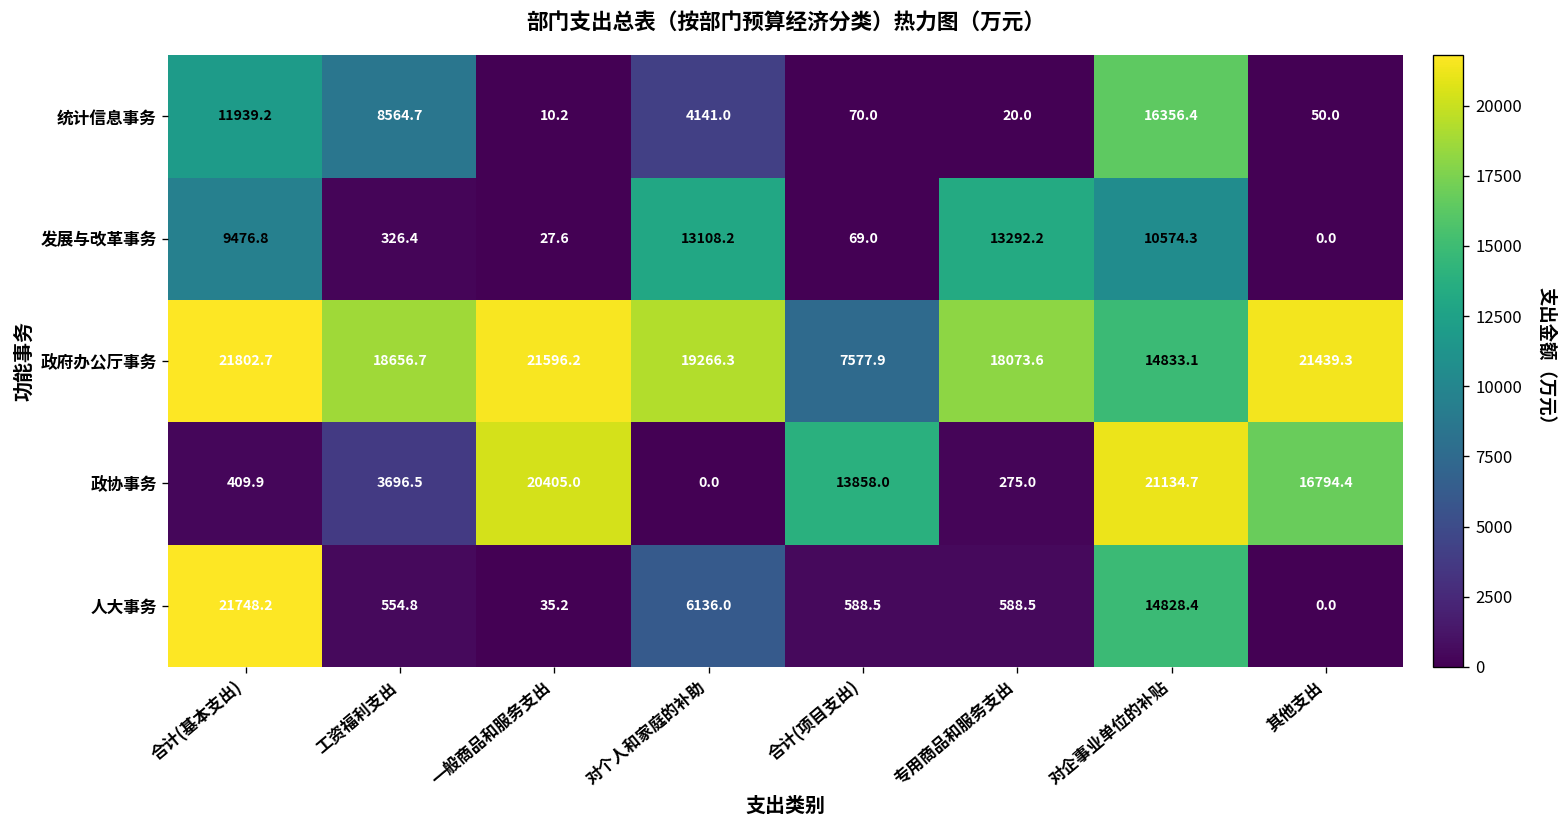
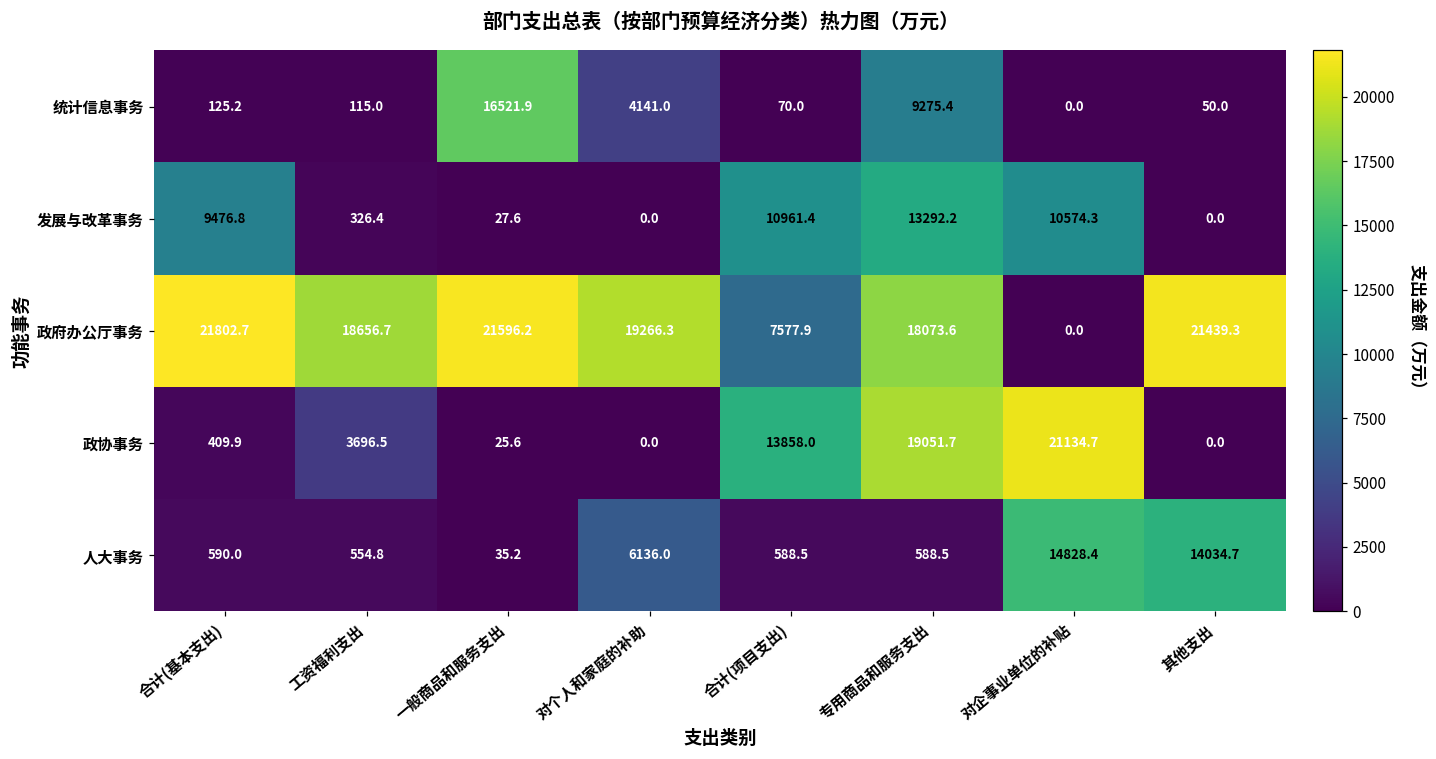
  {
    "统计信息事务": {
-     "合计(基本支出)": 11939.2,
-     "工资福利支出": 8564.7,
-     "一般商品和服务支出": 10.2,
+     "合计(基本支出)": 125.2,
+     "工资福利支出": 115.0,
+     "一般商品和服务支出": 16521.9,
      "对个人和家庭的补助": 4141.0,
      "合计(项目支出)": 70.0,
-     "专用商品和服务支出": 20.0,
-     "对企事业单位的补贴": 16356.4,
+     "专用商品和服务支出": 9275.4,
+     "对企事业单位的补贴": 0.0,
      "其他支出": 50.0
    },
    "发展与改革事务": {
      "合计(基本支出)": 9476.8,
      "工资福利支出": 326.4,
      "一般商品和服务支出": 27.6,
-     "对个人和家庭的补助": 13108.2,
-     "合计(项目支出)": 69.0,
+     "对个人和家庭的补助": 0.0,
+     "合计(项目支出)": 10961.4,
      "专用商品和服务支出": 13292.2,
      "对企事业单位的补贴": 10574.3,
      "其他支出": 0.0
    },
    "政府办公厅事务": {
      "合计(基本支出)": 21802.7,
      "工资福利支出": 18656.7,
      "一般商品和服务支出": 21596.2,
      "对个人和家庭的补助": 19266.3,
      "合计(项目支出)": 7577.9,
      "专用商品和服务支出": 18073.6,
-     "对企事业单位的补贴": 14833.1,
+     "对企事业单位的补贴": 0.0,
      "其他支出": 21439.3
    },
    "政协事务": {
      "合计(基本支出)": 409.9,
      "工资福利支出": 3696.5,
-     "一般商品和服务支出": 20405.0,
+     "一般商品和服务支出": 25.6,
      "对个人和家庭的补助": 0.0,
      "合计(项目支出)": 13858.0,
-     "专用商品和服务支出": 275.0,
+     "专用商品和服务支出": 19051.7,
      "对企事业单位的补贴": 21134.7,
-     "其他支出": 16794.4
+     "其他支出": 0.0
    },
    "人大事务": {
-     "合计(基本支出)": 21748.2,
+     "合计(基本支出)": 590.0,
      "工资福利支出": 554.8,
      "一般商品和服务支出": 35.2,
      "对个人和家庭的补助": 6136.0,
      "合计(项目支出)": 588.5,
      "专用商品和服务支出": 588.5,
      "对企事业单位的补贴": 14828.4,
-     "其他支出": 0.0
+     "其他支出": 14034.7
    }
  }
